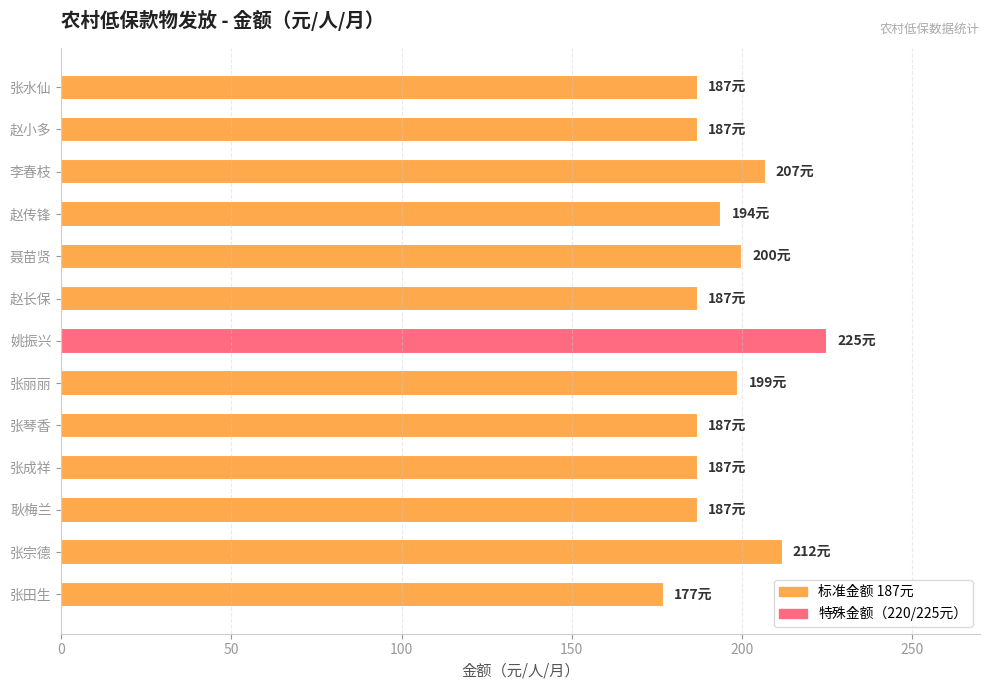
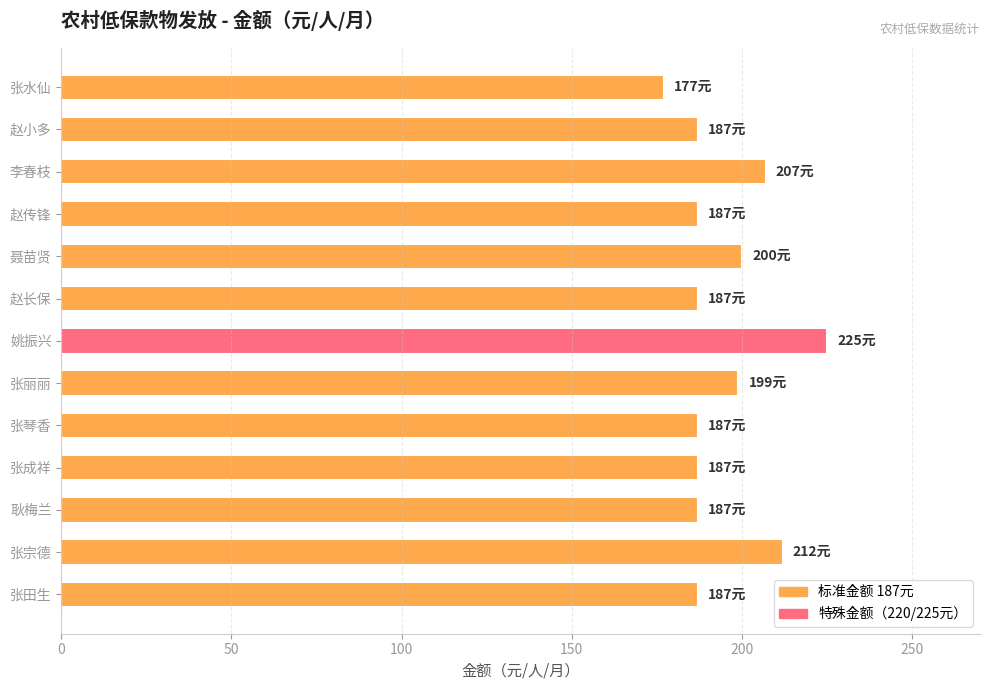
  {
-   "张水仙": "187元",
+   "张水仙": "177元",
    "赵小多": "187元",
    "李春枝": "207元",
-   "赵传锋": "194元",
+   "赵传锋": "187元",
    "聂苗贤": "200元",
    "赵长保": "187元",
    "姚振兴": "225元",
    "张丽丽": "199元",
    "张琴香": "187元",
    "张成祥": "187元",
    "耿梅兰": "187元",
    "张宗德": "212元",
-   "张田生": "177元"
+   "张田生": "187元"
  }
